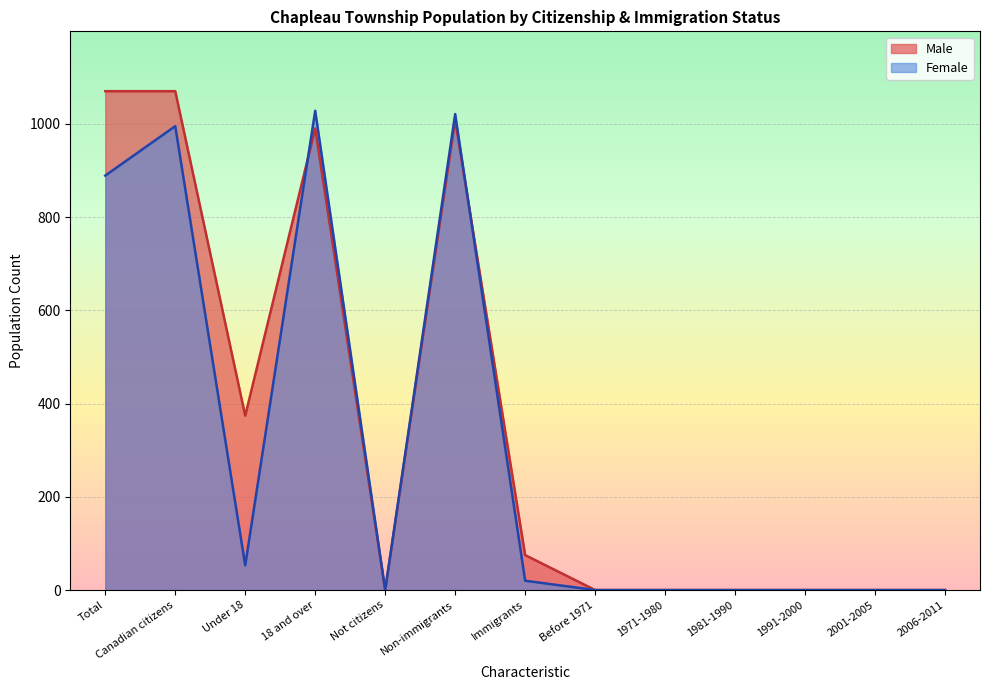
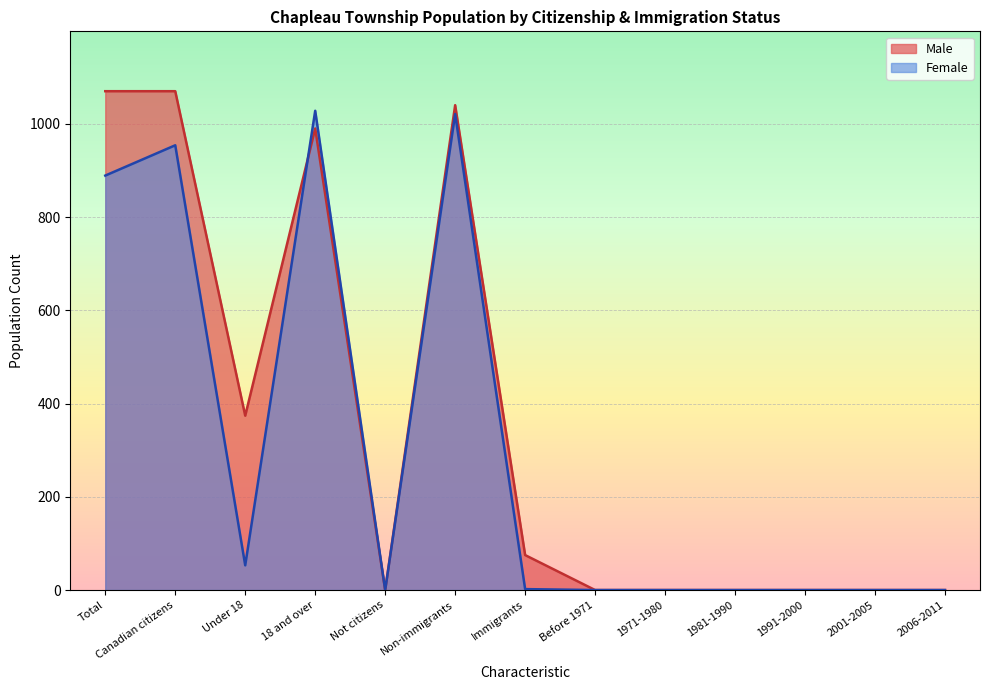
  {
    "Male": {
      "Total": 1070,
      "Canadian citizens": 1070,
      "Under 18": 370,
      "18 and over": 990,
-     "Non-immigrants": 1010,
+     "Non-immigrants": 1040,
      "Immigrants": 80
    },
    "Female": {
      "Total": 890,
-     "Canadian citizens": 1000,
+     "Canadian citizens": 950,
      "Under 18": 50,
      "18 and over": 1030,
      "Non-immigrants": 1020,
-     "Immigrants": 20
+     "Immigrants": 0
    }
  }
